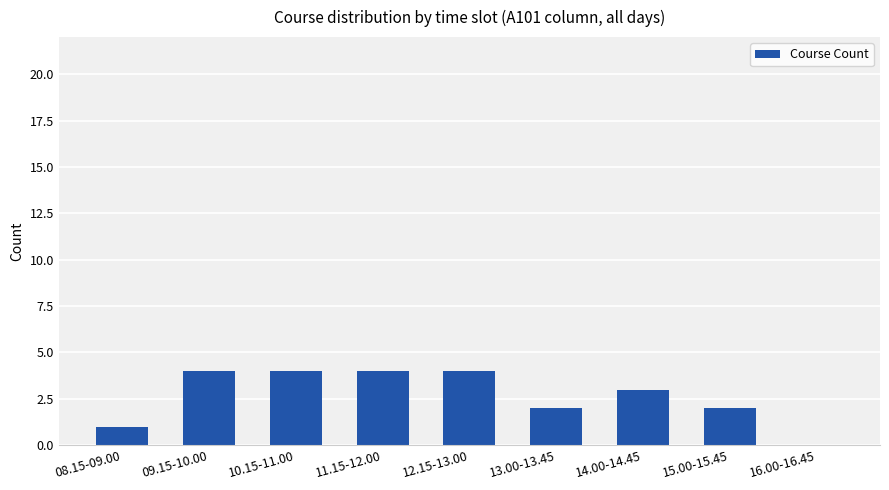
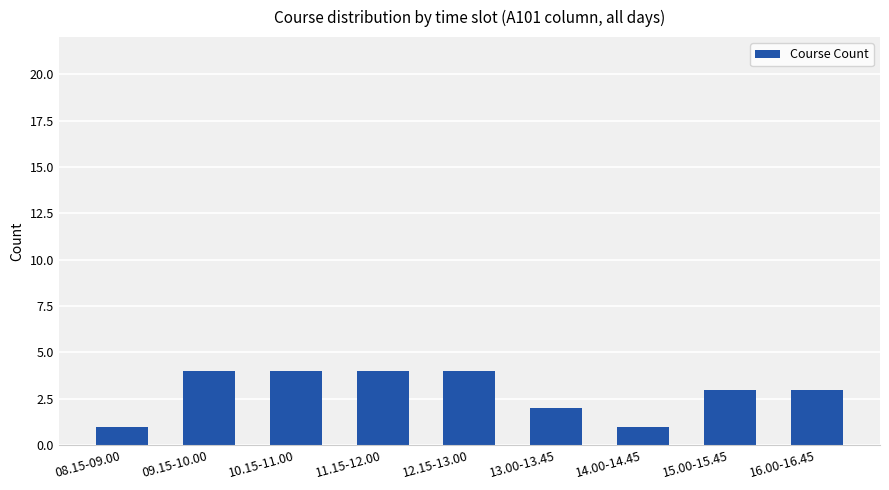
  {
    "08.15-09.00": 1,
    "09.15-10.00": 4,
    "10.15-11.00": 4,
    "11.15-12.00": 4,
    "12.15-13.00": 4,
    "13.00-13.45": 2,
-   "14.00-14.45": 3,
-   "15.00-15.45": 2,
-   "16.00-16.45": 0
+   "14.00-14.45": 1,
+   "15.00-15.45": 3,
+   "16.00-16.45": 3
  }
